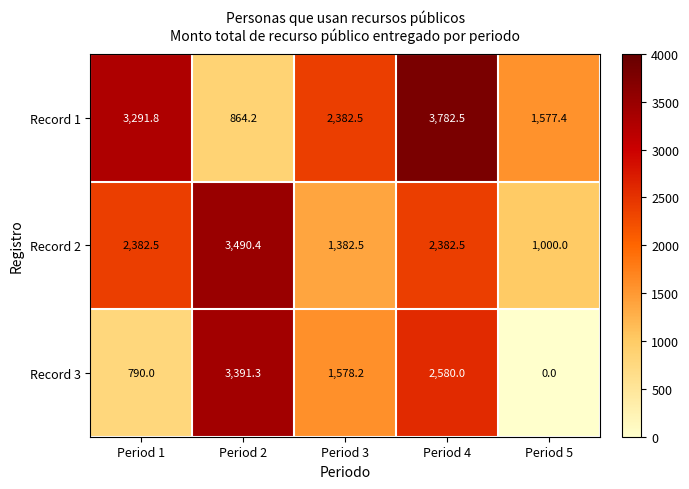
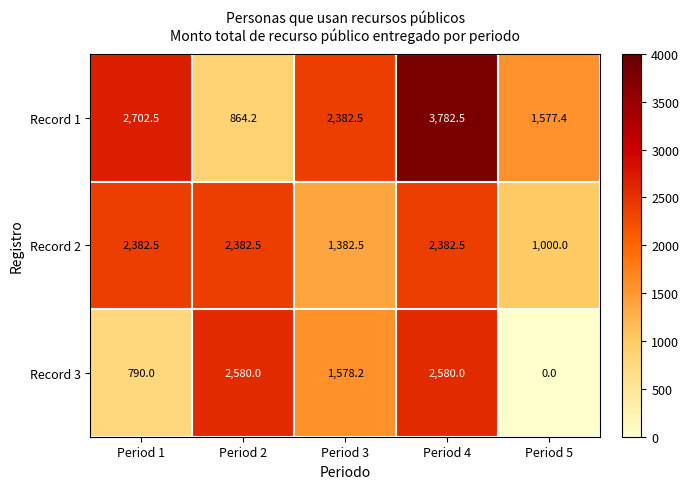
  {
    "Record 1": {
-     "Period 1": "3,291.8",
+     "Period 1": "2,702.5",
      "Period 2": "864.2",
      "Period 3": "2,382.5",
      "Period 4": "3,782.5",
      "Period 5": "1,577.4"
    },
    "Record 2": {
      "Period 1": "2,382.5",
-     "Period 2": "3,490.4",
+     "Period 2": "2,382.5",
      "Period 3": "1,382.5",
      "Period 4": "2,382.5",
      "Period 5": "1,000.0"
    },
    "Record 3": {
      "Period 1": "790.0",
-     "Period 2": "3,391.3",
+     "Period 2": "2,580.0",
      "Period 3": "1,578.2",
      "Period 4": "2,580.0",
      "Period 5": "0.0"
    }
  }
